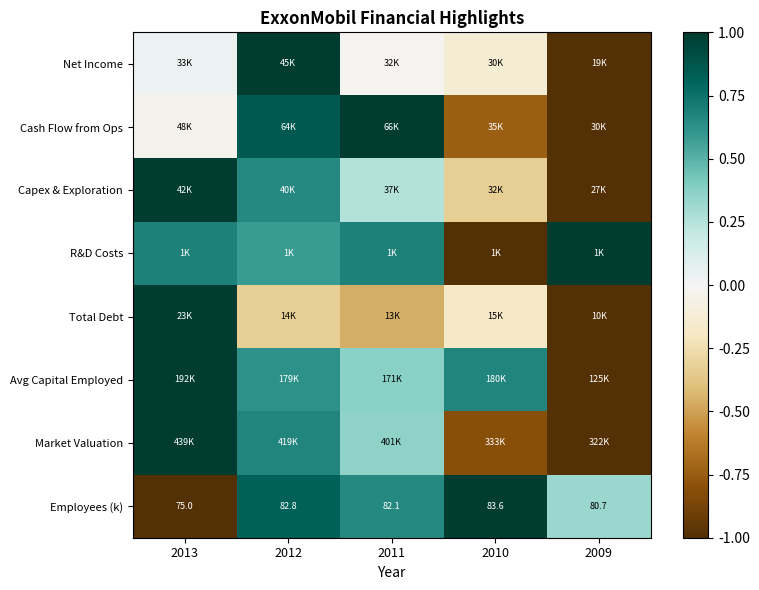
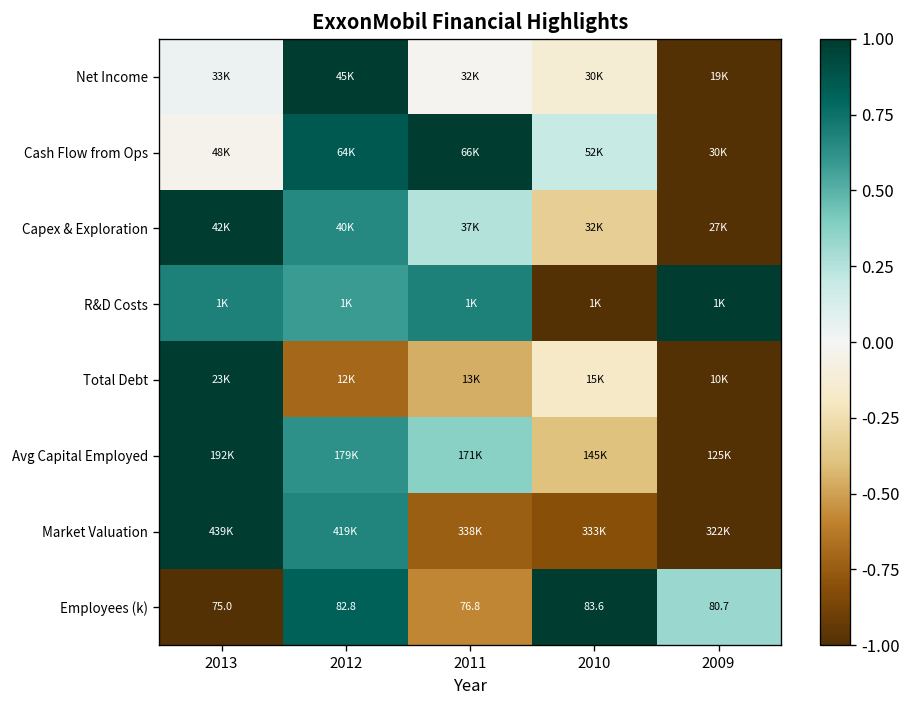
  {
    "Net Income": {
      "2013": "33K",
      "2012": "45K",
      "2011": "32K",
      "2010": "30K",
      "2009": "19K"
    },
    "Cash Flow from Ops": {
      "2013": "48K",
      "2012": "64K",
      "2011": "66K",
-     "2010": "35K",
+     "2010": "52K",
      "2009": "30K"
    },
    "Capex & Exploration": {
      "2013": "42K",
      "2012": "40K",
      "2011": "37K",
      "2010": "32K",
      "2009": "27K"
    },
    "R&D Costs": {
      "2013": "1K",
      "2012": "1K",
      "2011": "1K",
      "2010": "1K",
      "2009": "1K"
    },
    "Total Debt": {
      "2013": "23K",
-     "2012": "14K",
+     "2012": "12K",
      "2011": "13K",
      "2010": "15K",
      "2009": "10K"
    },
    "Avg Capital Employed": {
      "2013": "192K",
      "2012": "179K",
      "2011": "171K",
-     "2010": "180K",
+     "2010": "145K",
      "2009": "125K"
    },
    "Market Valuation": {
      "2013": "439K",
      "2012": "419K",
-     "2011": "401K",
+     "2011": "338K",
      "2010": "333K",
      "2009": "322K"
    },
    "Employees (k)": {
      "2013": "75.0",
      "2012": "82.8",
-     "2011": "82.1",
+     "2011": "76.8",
      "2010": "83.6",
      "2009": "80.7"
    }
  }
